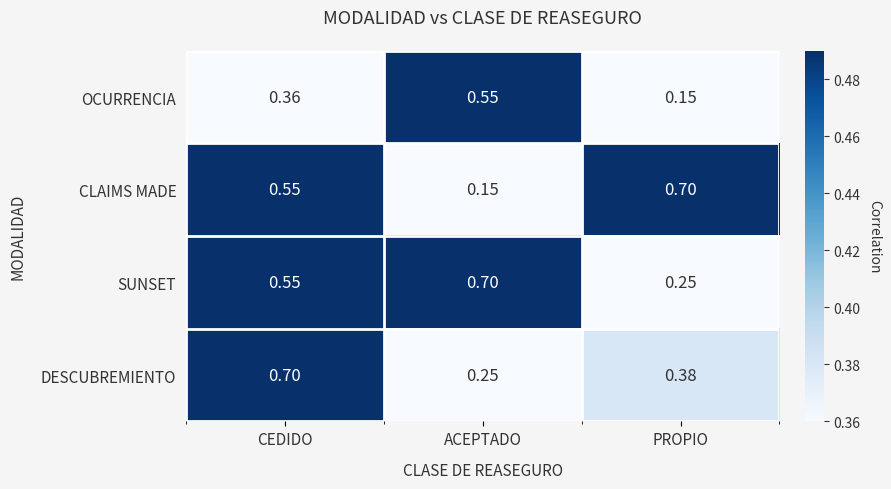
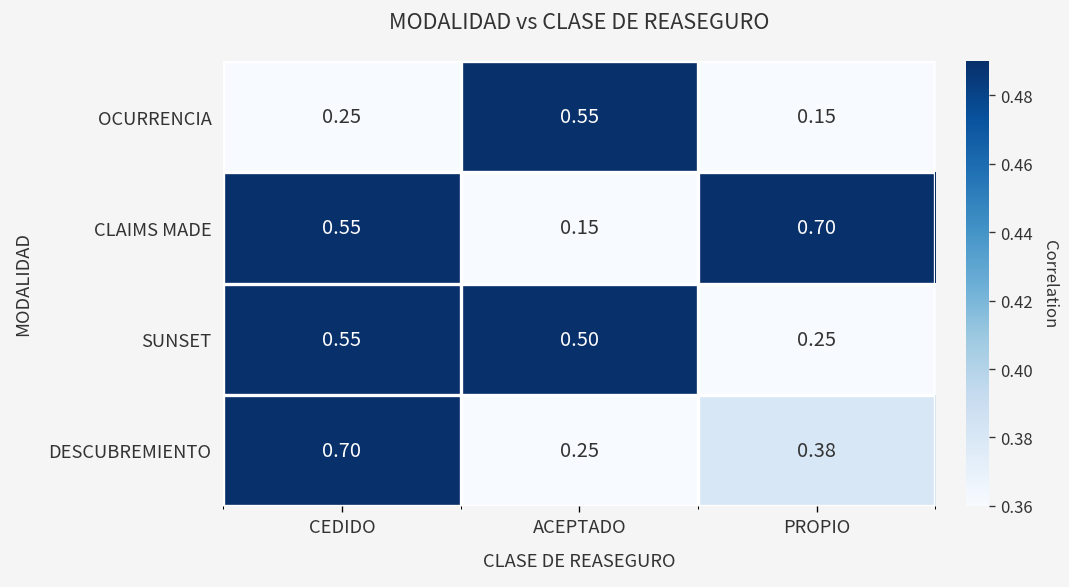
  {
    "OCURRENCIA": {
-     "CEDIDO": 0.36,
+     "CEDIDO": 0.25,
      "ACEPTADO": 0.55,
      "PROPIO": 0.15
    },
    "CLAIMS MADE": {
      "CEDIDO": 0.55,
      "ACEPTADO": 0.15,
      "PROPIO": 0.70
    },
    "SUNSET": {
      "CEDIDO": 0.55,
-     "ACEPTADO": 0.70,
+     "ACEPTADO": 0.50,
      "PROPIO": 0.25
    },
    "DESCUBREMIENTO": {
      "CEDIDO": 0.70,
      "ACEPTADO": 0.25,
      "PROPIO": 0.38
    }
  }
